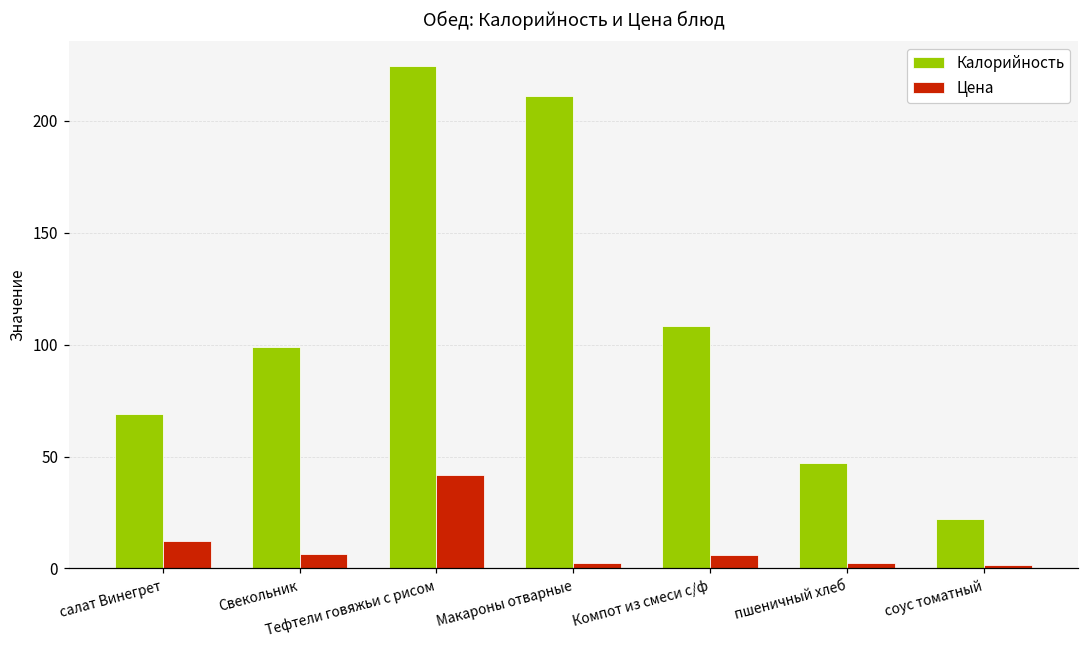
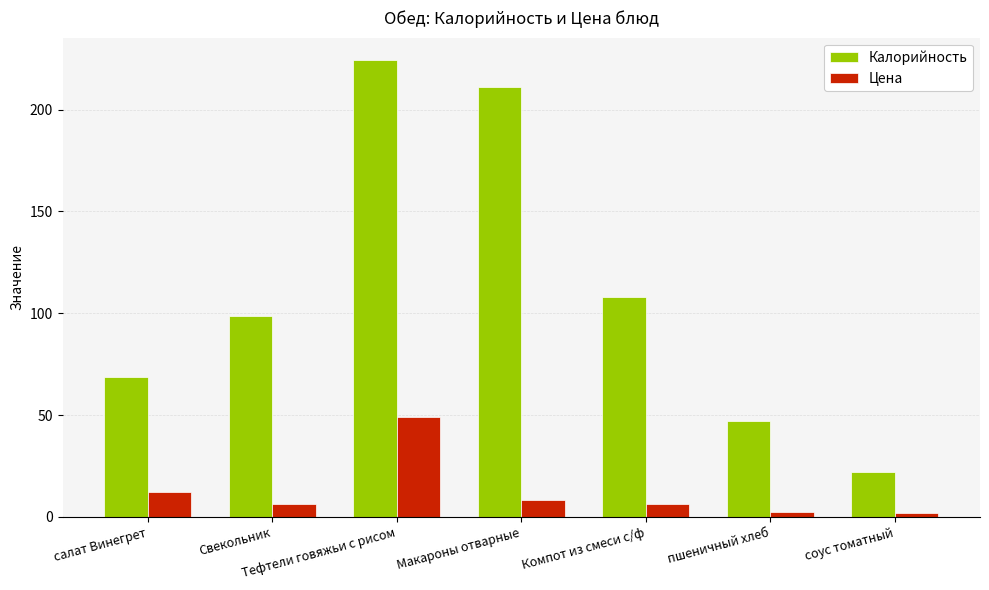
  {
    "Калорийность": {
      "салат Винегрет": 69,
      "Свекольник": 99,
      "Тефтели говяжьи с рисом": 224,
      "Макароны отварные": 211,
      "Компот из смеси с/ф": 108,
      "пшеничный хлеб": 47,
      "соус томатный": 22
    },
    "Цена": {
      "салат Винегрет": 12,
      "Свекольник": 6,
-     "Тефтели говяжьи с рисом": 42,
-     "Макароны отварные": 2,
+     "Тефтели говяжьи с рисом": 49,
+     "Макароны отварные": 8,
      "Компот из смеси с/ф": 6,
      "пшеничный хлеб": 2,
      "соус томатный": 2
    }
  }
